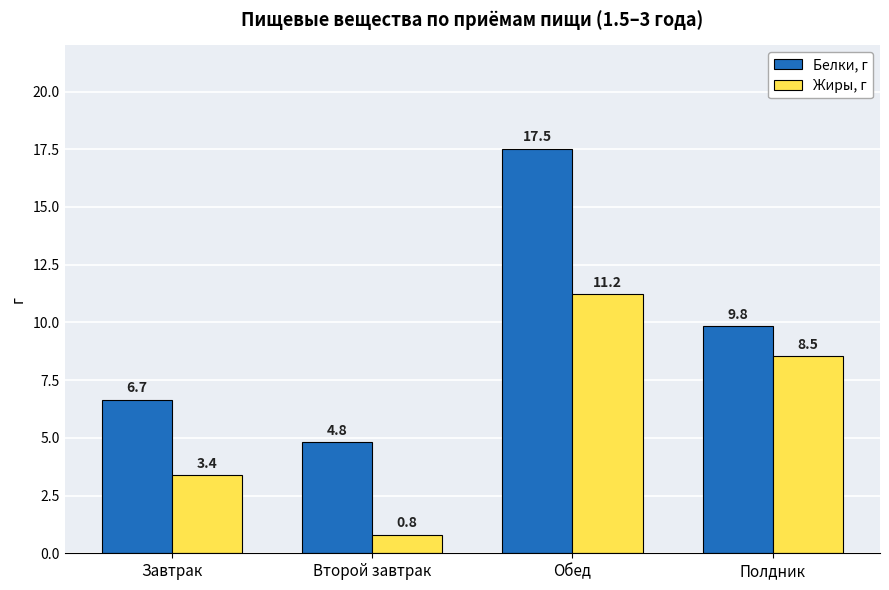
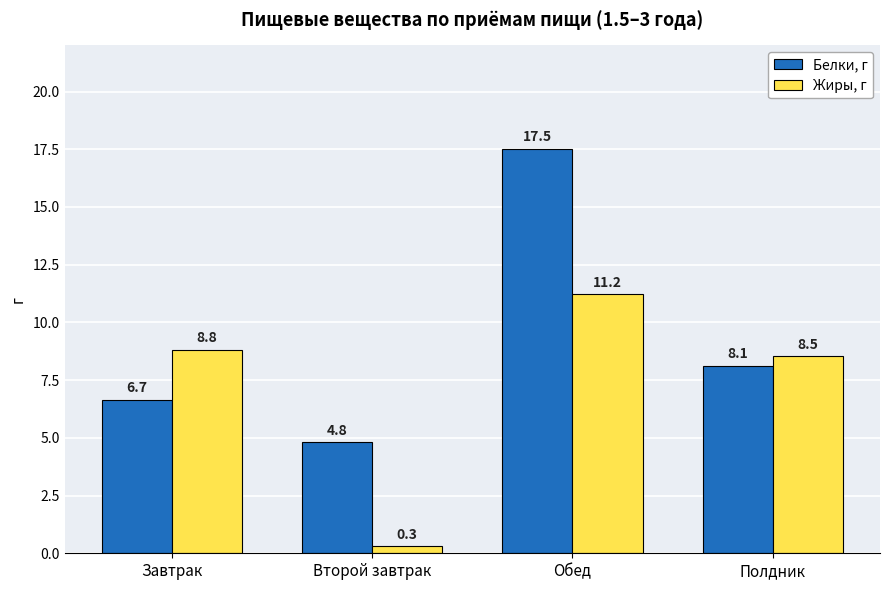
  {
    "Белки, г": {
      "Завтрак": 6.7,
      "Второй завтрак": 4.8,
      "Обед": 17.5,
-     "Полдник": 9.8
+     "Полдник": 8.1
    },
    "Жиры, г": {
-     "Завтрак": 3.4,
-     "Второй завтрак": 0.8,
+     "Завтрак": 8.8,
+     "Второй завтрак": 0.3,
      "Обед": 11.2,
      "Полдник": 8.5
    }
  }
